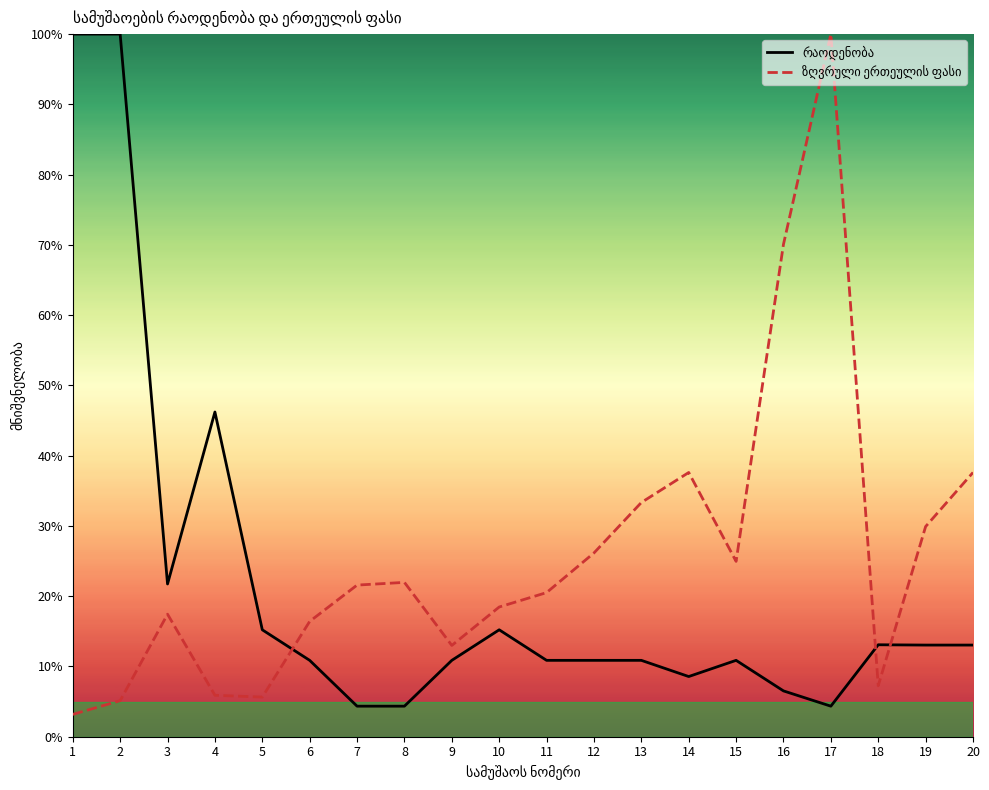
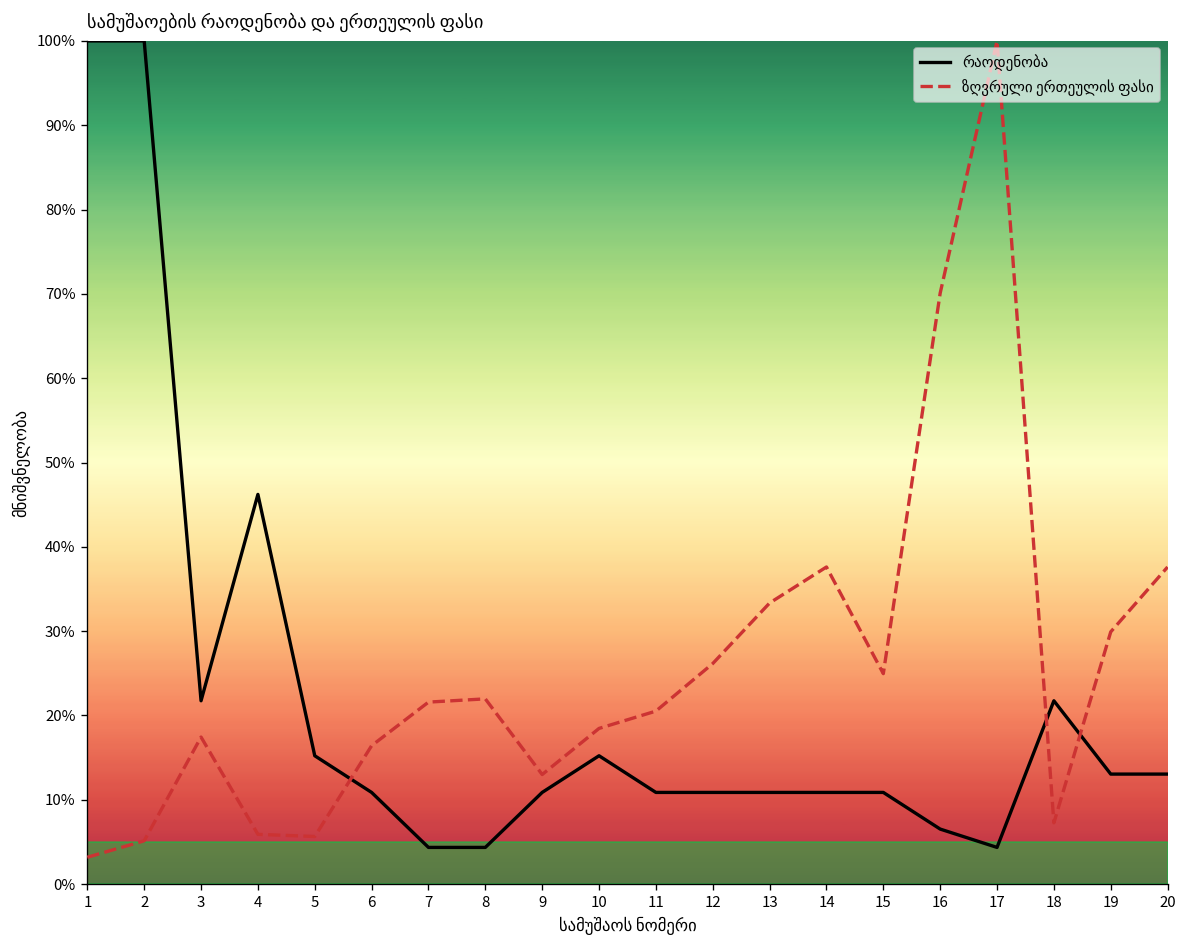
  {
    "რაოდენობა": {
      "1": "100%",
      "2": "100%",
      "3": "22%",
      "4": "46%",
      "5": "15%",
      "6": "11%",
      "9": "11%",
      "10": "15%",
      "11": "11%",
      "12": "11%",
      "13": "11%",
-     "14": "9%",
+     "14": "11%",
      "15": "11%",
      "16": "7%",
-     "18": "13%",
+     "18": "22%",
      "19": "13%",
      "20": "13%"
    },
    "ზღვრული ერთეულის ფასი": {
      "2": "5%",
      "3": "17%",
      "4": "6%",
      "5": "6%",
      "6": "16%",
      "7": "22%",
      "8": "22%",
      "9": "13%",
      "10": "18%",
      "11": "21%",
      "12": "26%",
      "13": "33%",
      "14": "38%",
      "15": "25%",
      "16": "70%",
      "17": "100%",
      "18": "7%",
      "19": "30%",
      "20": "38%"
    }
  }
